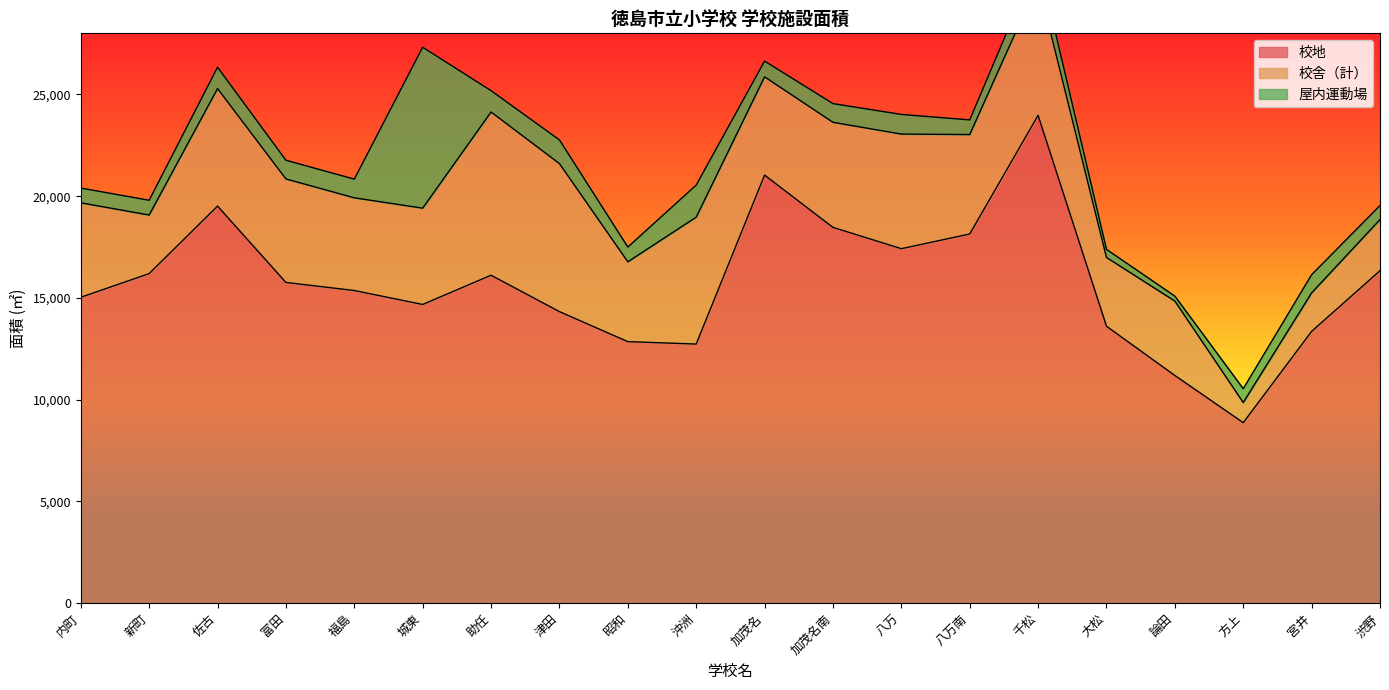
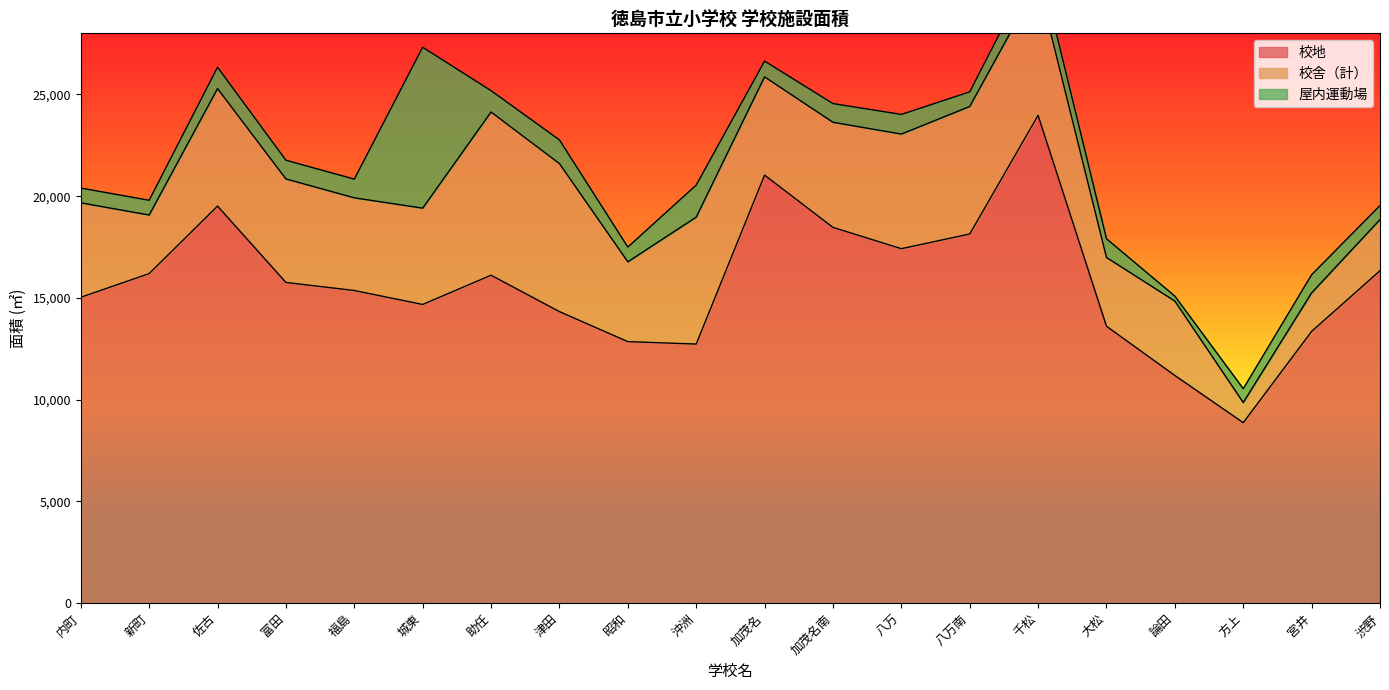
  {
    "校地": {
      "内町": "15,000",
      "新町": "16,200",
      "佐古": "19,500",
      "富田": "15,800",
      "福島": "15,400",
      "城東": "14,700",
      "助任": "16,100",
      "津田": "14,300",
      "昭和": "12,900",
      "沖洲": "12,700",
      "加茂名": "21,000",
      "加茂名南": "18,500",
      "八万": "17,400",
      "八万南": "18,100",
      "千松": "24,000",
      "大松": "13,600",
      "論田": "11,200",
      "方上": "8,900",
      "宮井": "13,400",
      "渋野": "16,300"
    },
    "校舎（計）": {
      "内町": "4,600",
      "新町": "2,900",
      "佐古": "5,800",
      "富田": "5,100",
      "福島": "4,600",
      "城東": "4,700",
      "助任": "8,000",
      "津田": "7,300",
      "昭和": "3,900",
      "沖洲": "6,200",
      "加茂名": "4,800",
      "加茂名南": "5,200",
      "八万": "5,600",
-     "八万南": "4,900",
+     "八万南": "6,300",
      "大松": "3,400",
      "論田": "3,700",
      "方上": "1,000",
      "宮井": "1,900",
      "渋野": "2,500"
    },
    "屋内運動場": {
      "内町": "700",
      "新町": "700",
      "佐古": "1,000",
      "富田": "900",
      "福島": "900",
      "城東": "7,900",
      "助任": "1,000",
      "津田": "1,200",
      "昭和": "700",
      "沖洲": "1,600",
      "加茂名": "800",
      "加茂名南": "900",
      "八万": "1,000",
      "八万南": "700",
-     "大松": "400",
+     "大松": "900",
      "論田": "200",
      "方上": "700",
      "宮井": "900",
      "渋野": "700"
    }
  }
